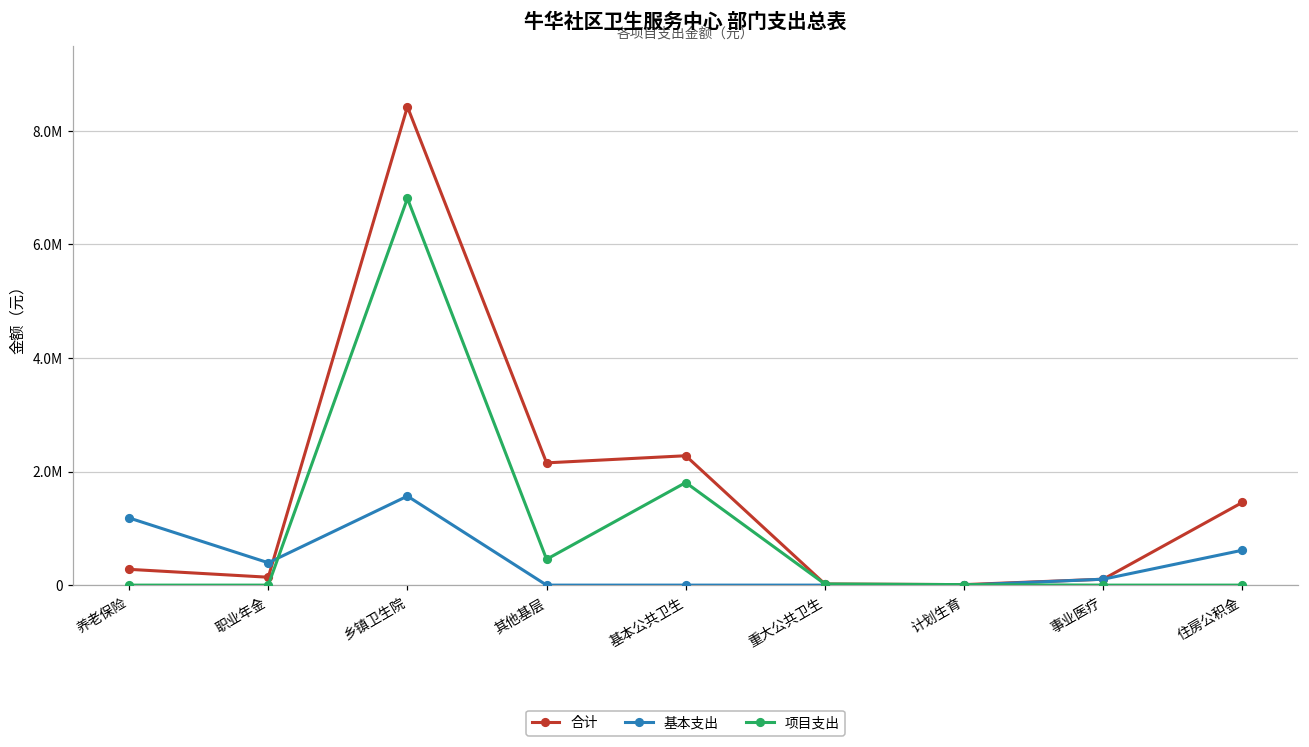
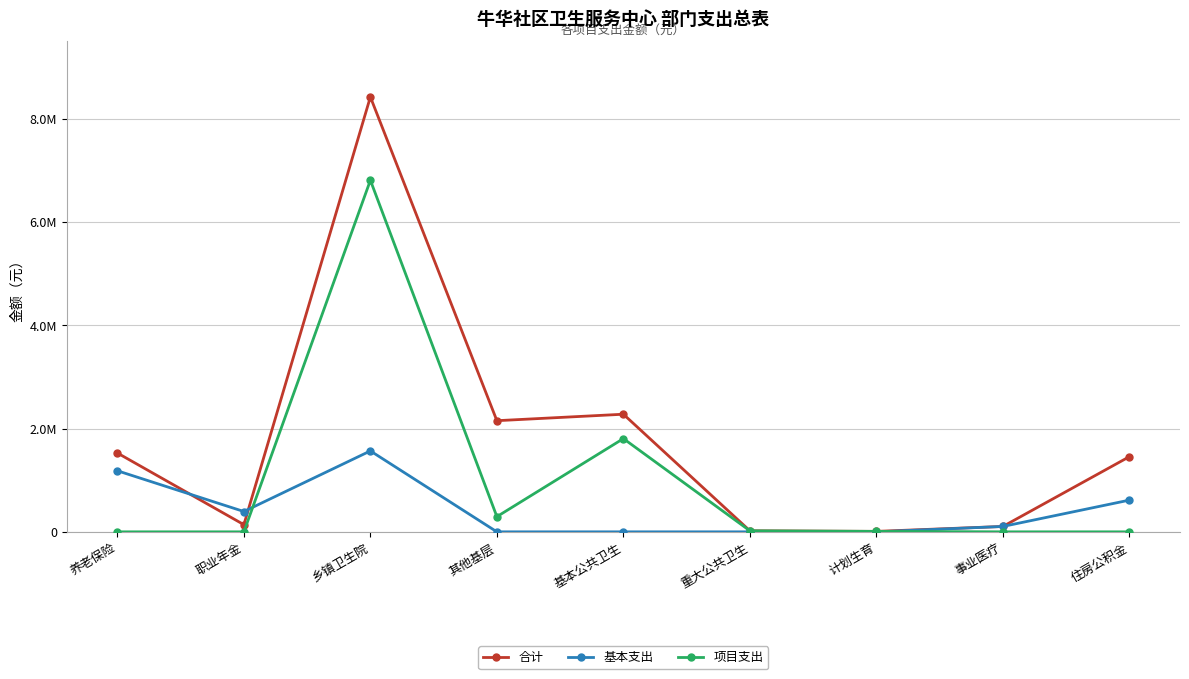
  {
    "合计": {
-     "养老保险": 300000,
+     "养老保险": 1500000,
      "职业年金": 100000,
      "乡镇卫生院": 8400000,
      "其他基层": 2200000,
      "基本公共卫生": 2300000,
      "住房公积金": 1500000
    },
    "基本支出": {
      "养老保险": 1200000,
      "职业年金": 400000,
      "乡镇卫生院": 1600000,
      "其他基层": 0,
      "基本公共卫生": 0,
      "住房公积金": 600000
    },
    "项目支出": {
      "养老保险": 0,
      "职业年金": 0,
      "乡镇卫生院": 6800000,
-     "其他基层": 500000,
+     "其他基层": 300000,
      "基本公共卫生": 1800000,
      "事业医疗": 0,
      "住房公积金": 0
    }
  }
